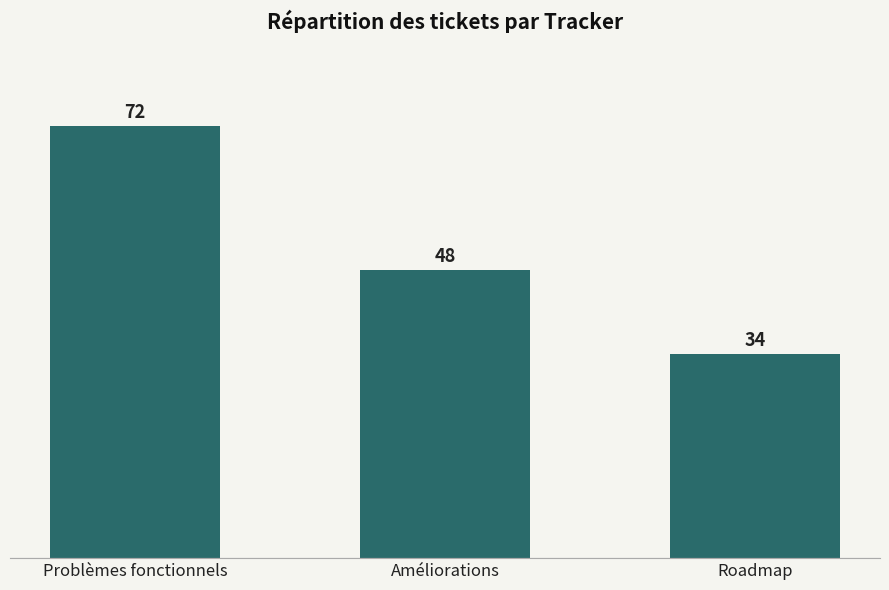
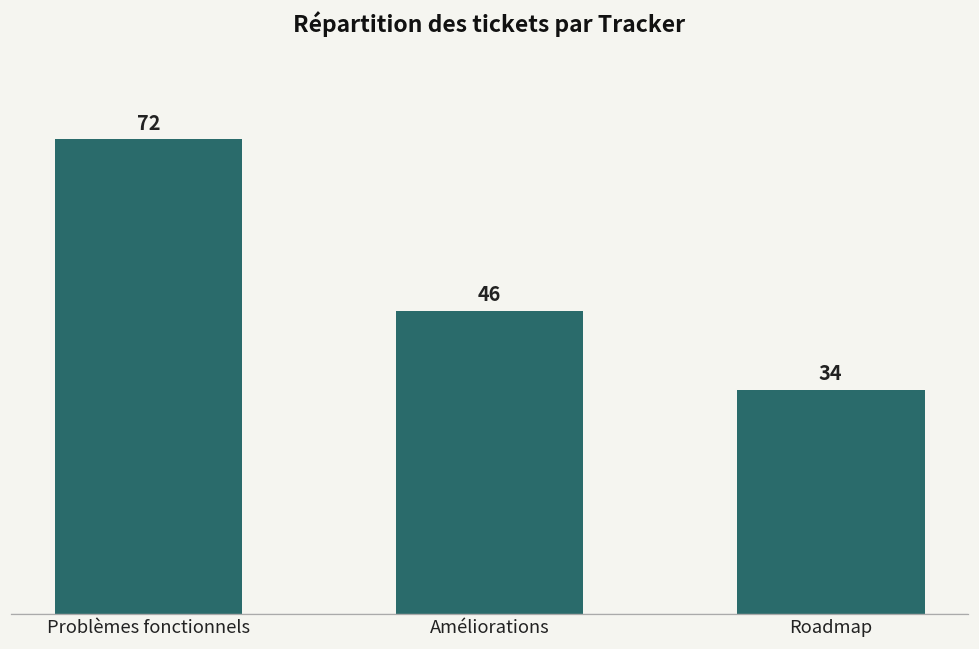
  {
    "Problèmes fonctionnels": 72,
-   "Améliorations": 48,
+   "Améliorations": 46,
    "Roadmap": 34
  }
